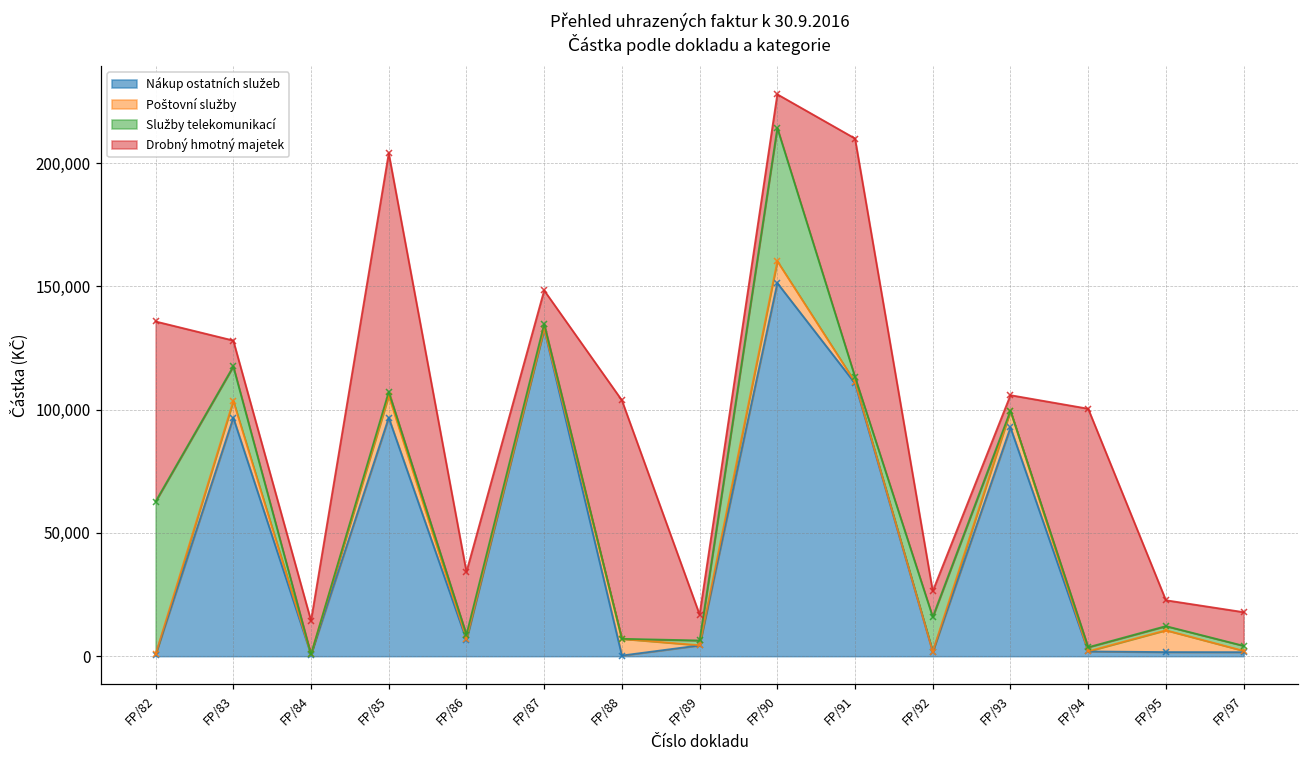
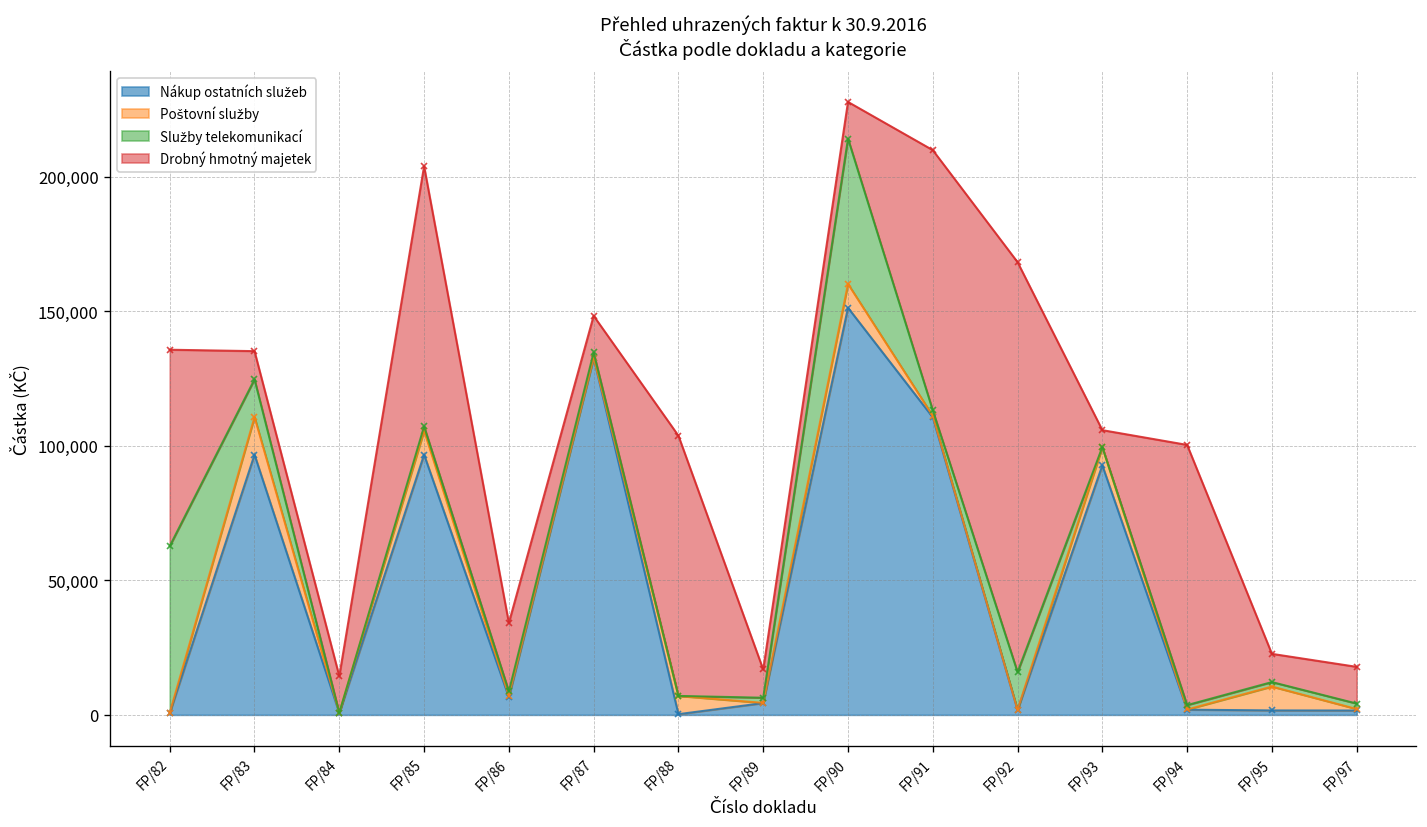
  {
    "Nákup ostatních služeb": {
      "FP/83": "97,000",
      "FP/85": "97,000",
      "FP/88": "0",
      "FP/90": "151,000",
      "FP/93": "93,000",
      "FP/95": "2,000"
    },
    "Poštovní služby": {
-     "FP/83": "7,000",
+     "FP/83": "14,000",
      "FP/85": "9,000",
      "FP/90": "9,000",
      "FP/95": "9,000"
    },
    "Služby telekomunikací": {
      "FP/82": "62,000",
      "FP/83": "14,000",
      "FP/85": "2,000",
      "FP/86": "2,000",
      "FP/87": "2,000",
      "FP/89": "2,000",
      "FP/90": "54,000",
      "FP/91": "2,000",
      "FP/92": "14,000",
      "FP/94": "2,000",
      "FP/95": "2,000",
      "FP/97": "2,000"
    },
    "Drobný hmotný majetek": {
      "FP/82": "73,000",
      "FP/83": "10,000",
      "FP/84": "14,000",
      "FP/85": "97,000",
      "FP/86": "25,000",
      "FP/87": "14,000",
      "FP/88": "97,000",
      "FP/89": "10,000",
      "FP/90": "14,000",
      "FP/91": "97,000",
-     "FP/92": "10,000",
+     "FP/92": "152,000",
      "FP/93": "6,000",
      "FP/94": "97,000",
      "FP/95": "10,000",
      "FP/97": "14,000"
    }
  }
